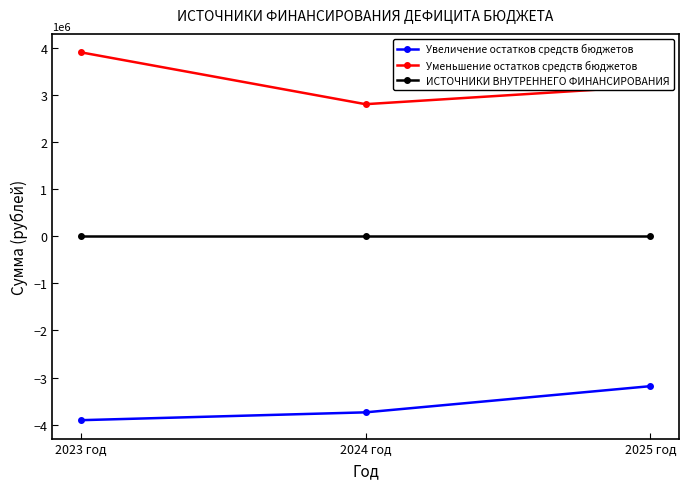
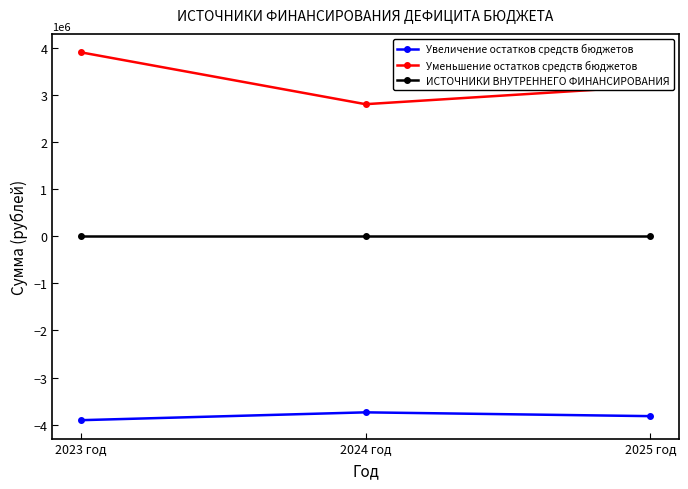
  {
    "Увеличение остатков средств бюджетов": {
      "2023 год": -3900000,
      "2024 год": -3700000,
-     "2025 год": -3200000
+     "2025 год": -3800000
    },
    "Уменьшение остатков средств бюджетов": {
      "2023 год": 3900000,
      "2024 год": 2800000
    },
    "ИСТОЧНИКИ ВНУТРЕННЕГО ФИНАНСИРОВАНИЯ": {
      "2023 год": 0,
      "2024 год": 0,
      "2025 год": 0
    }
  }
